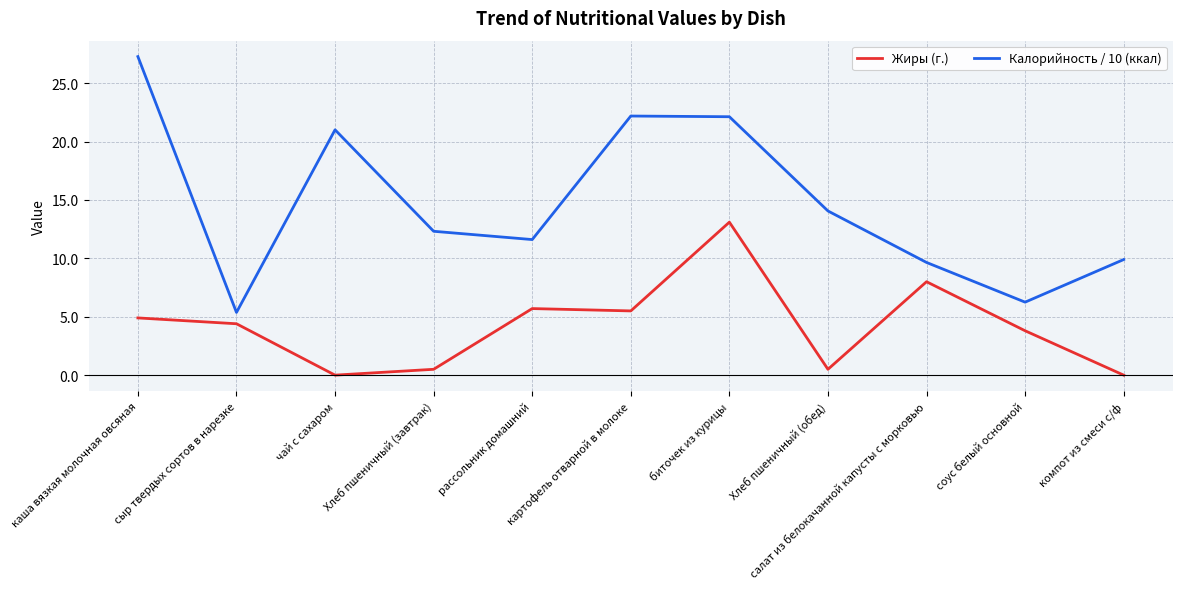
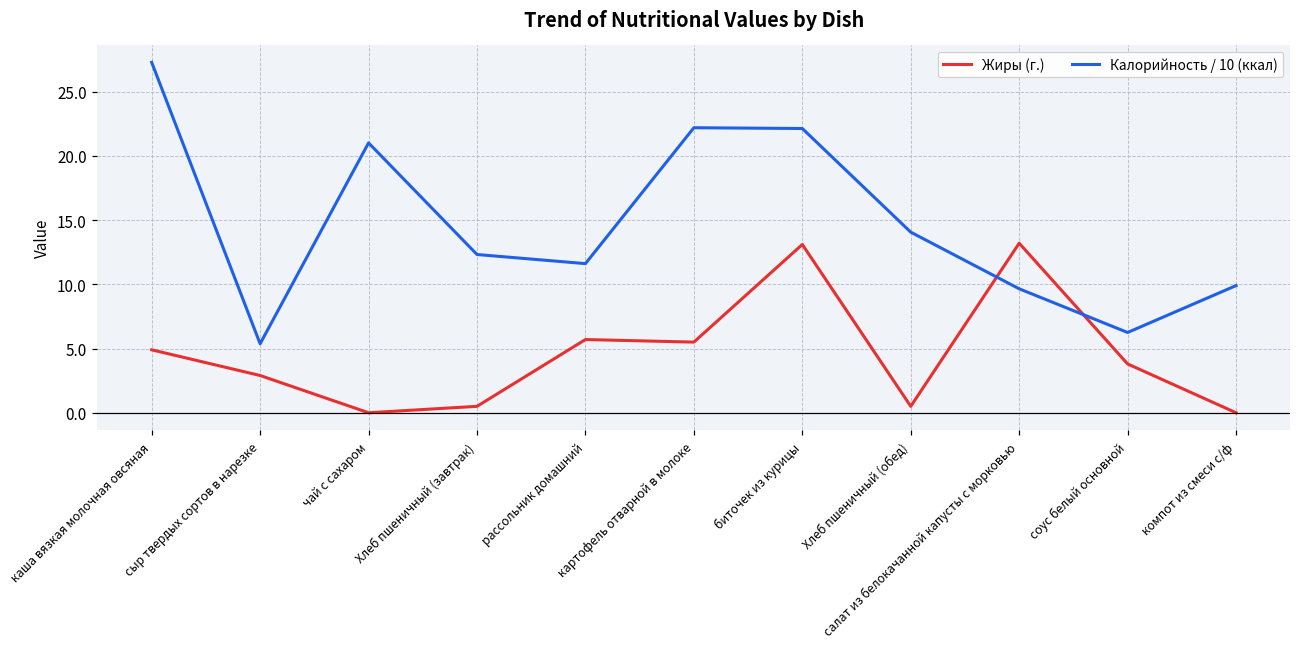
  {
    "Жиры (г.)": {
      "каша вязкая молочная овсяная": 4.9,
-     "сыр твердых сортов в нарезке": 4.4,
+     "сыр твердых сортов в нарезке": 2.9,
      "чай с сахаром": 0.0,
      "Хлеб пшеничный (завтрак)": 0.5,
      "рассольник домашний": 5.7,
      "картофель отварной в молоке": 5.5,
      "биточек из курицы": 13.1,
      "Хлеб пшеничный (обед)": 0.5,
-     "салат из белокачанной капусты с морковью": 8.0,
+     "салат из белокачанной капусты с морковью": 13.2,
      "соус белый основной": 3.8,
      "компот из смеси с/ф": 0.0
    },
    "Калорийность / 10 (ккал)": {
      "каша вязкая молочная овсяная": 27.3,
      "сыр твердых сортов в нарезке": 5.4,
      "чай с сахаром": 21.0,
      "Хлеб пшеничный (завтрак)": 12.3,
      "рассольник домашний": 11.6,
      "картофель отварной в молоке": 22.2,
      "биточек из курицы": 22.1,
      "Хлеб пшеничный (обед)": 14.1,
      "салат из белокачанной капусты с морковью": 9.7,
      "соус белый основной": 6.3,
      "компот из смеси с/ф": 9.9
    }
  }
